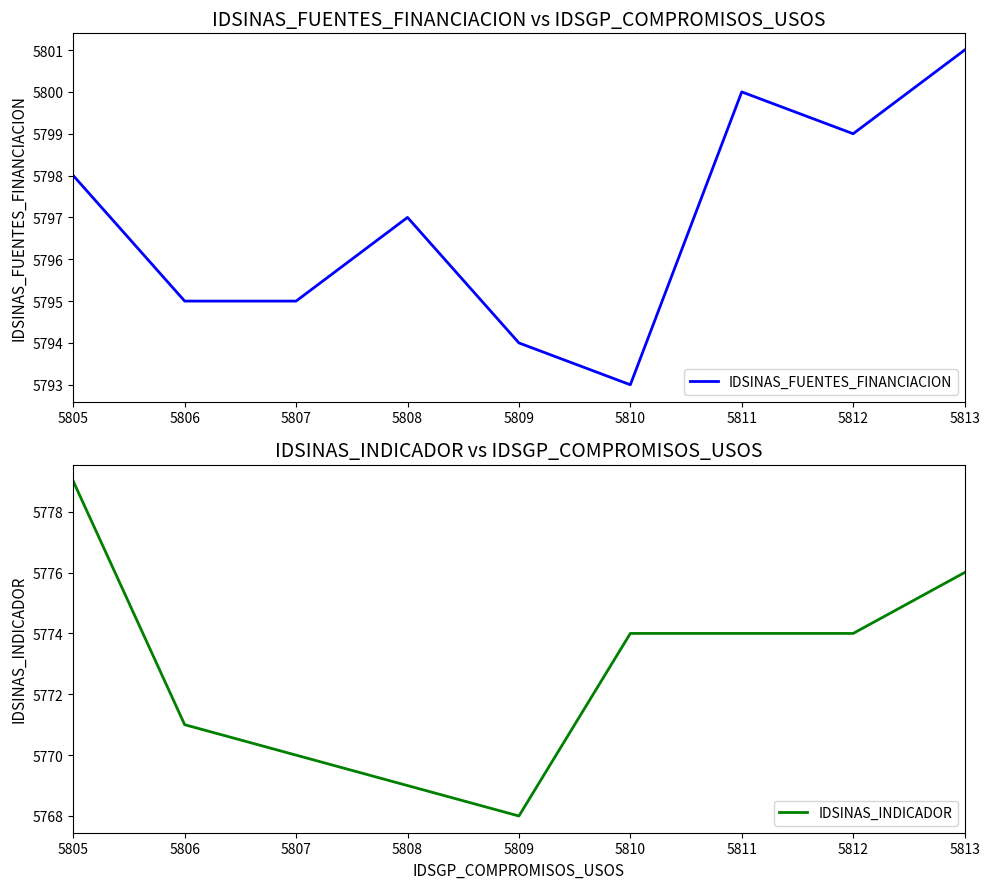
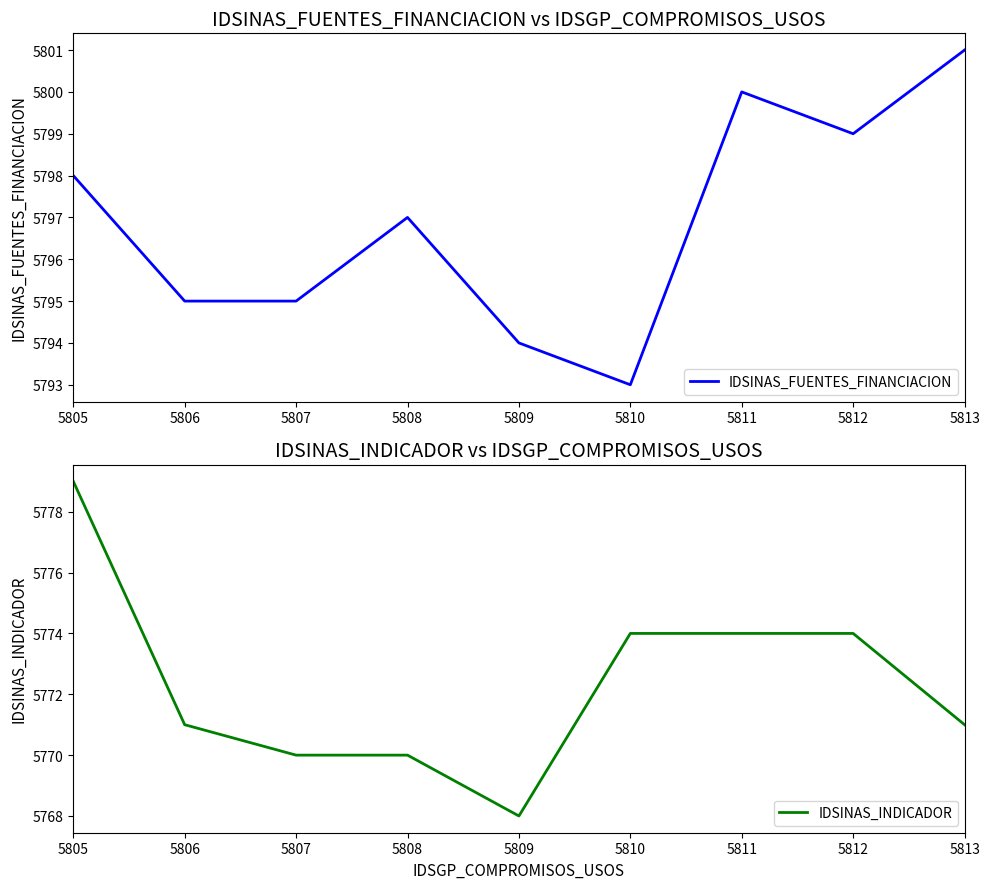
  {
    "IDSINAS_FUENTES_FINANCIACION vs IDSGP_COMPROMISOS_USOS": {
      "5805": 5798.0,
      "5806": 5795.0,
      "5807": 5795.0,
      "5808": 5797.0,
      "5809": 5794.0,
      "5810": 5793.0,
      "5811": 5800.0,
      "5812": 5799.0,
      "5813": 5801.0
    },
    "IDSINAS_INDICADOR vs IDSGP_COMPROMISOS_USOS": {
      "5805": 5779,
      "5806": 5771,
      "5807": 5770,
-     "5808": 5769,
+     "5808": 5770,
      "5809": 5768,
      "5810": 5774,
      "5811": 5774,
      "5812": 5774,
-     "5813": 5776
+     "5813": 5771
    }
  }
